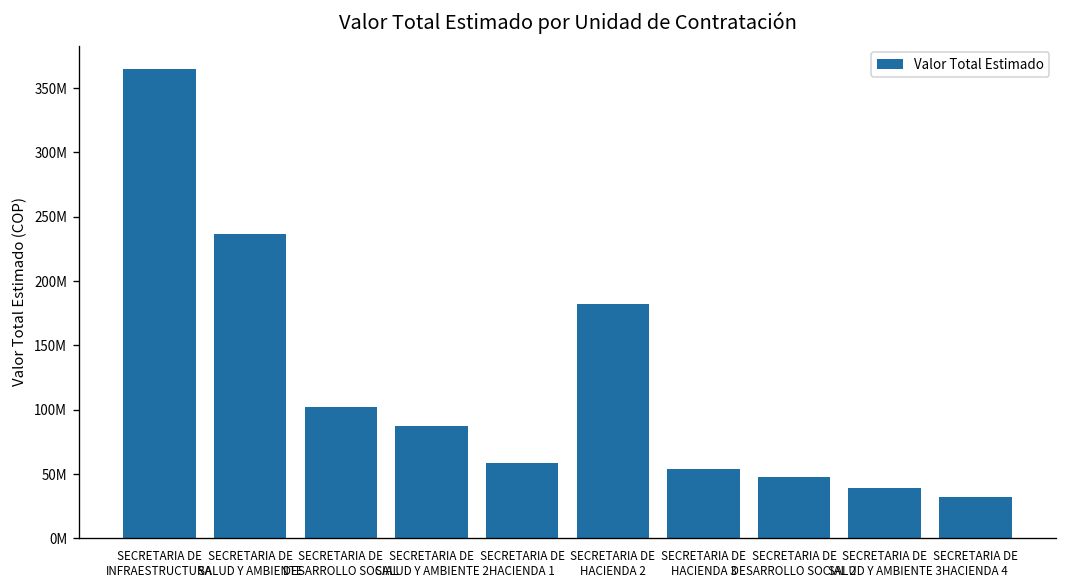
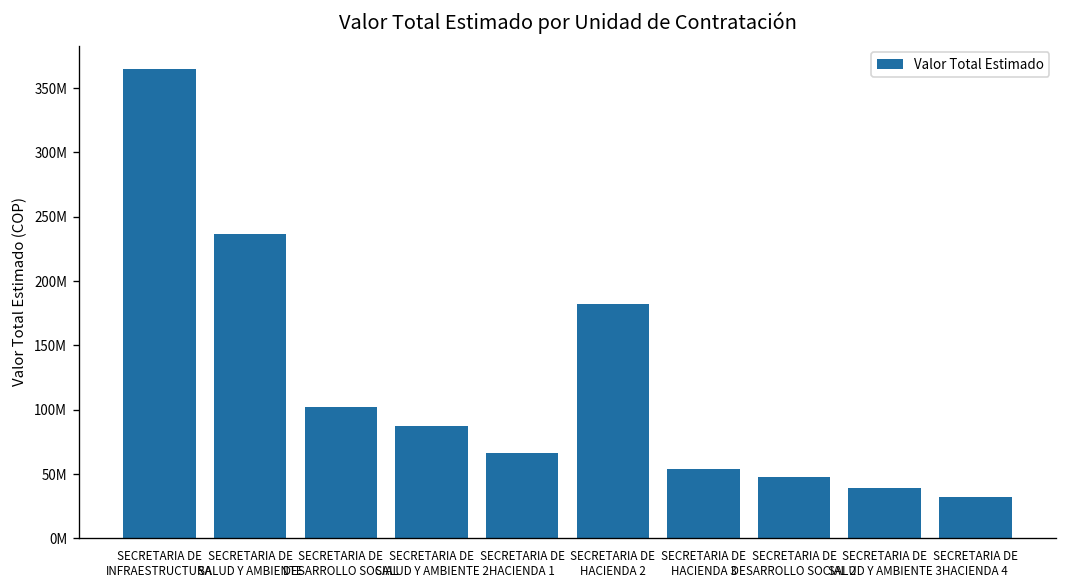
  {
    "SECRETARIA DE INFRAESTRUCTURA": 365000000,
-   "SECRETARIA DE HACIENDA 1": 58000000,
+   "SECRETARIA DE HACIENDA 1": 66000000,
    "SECRETARIA DE HACIENDA 2": 182000000,
    "SECRETARIA DE HACIENDA 4": 32000000
  }
